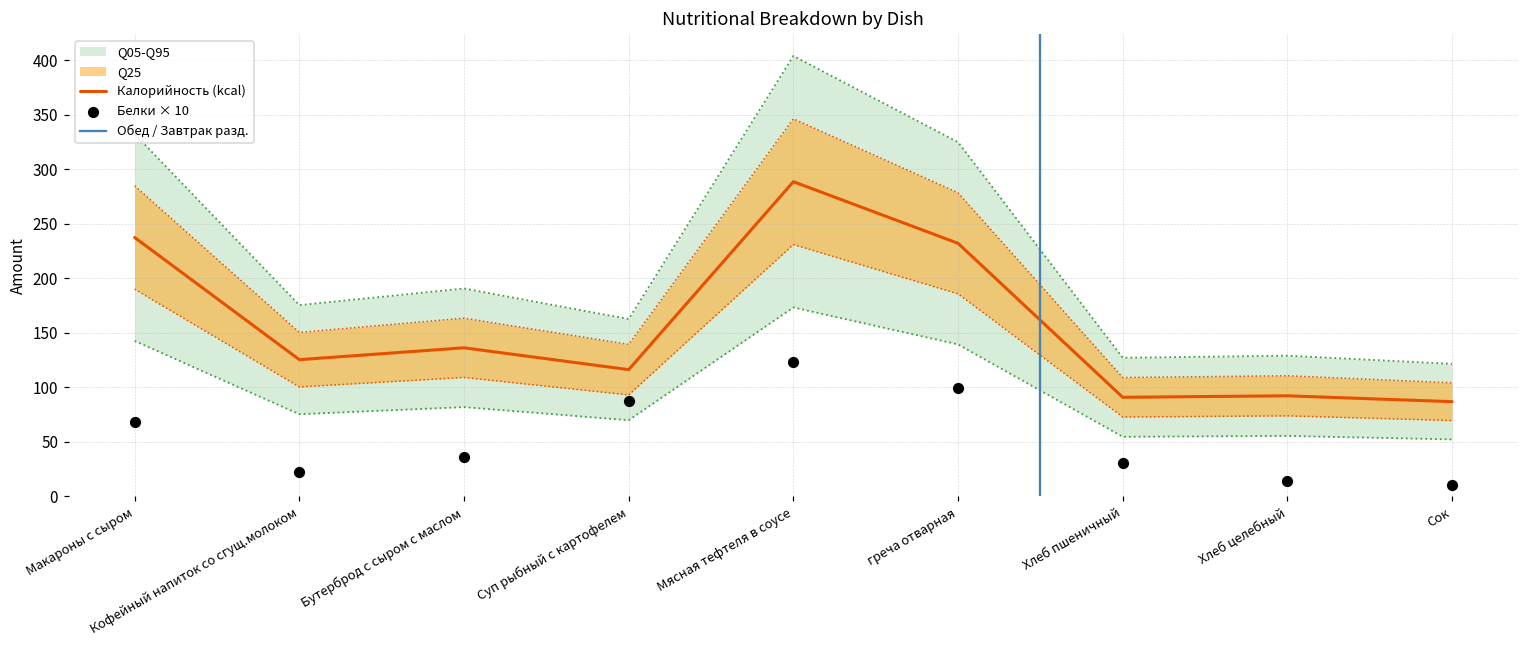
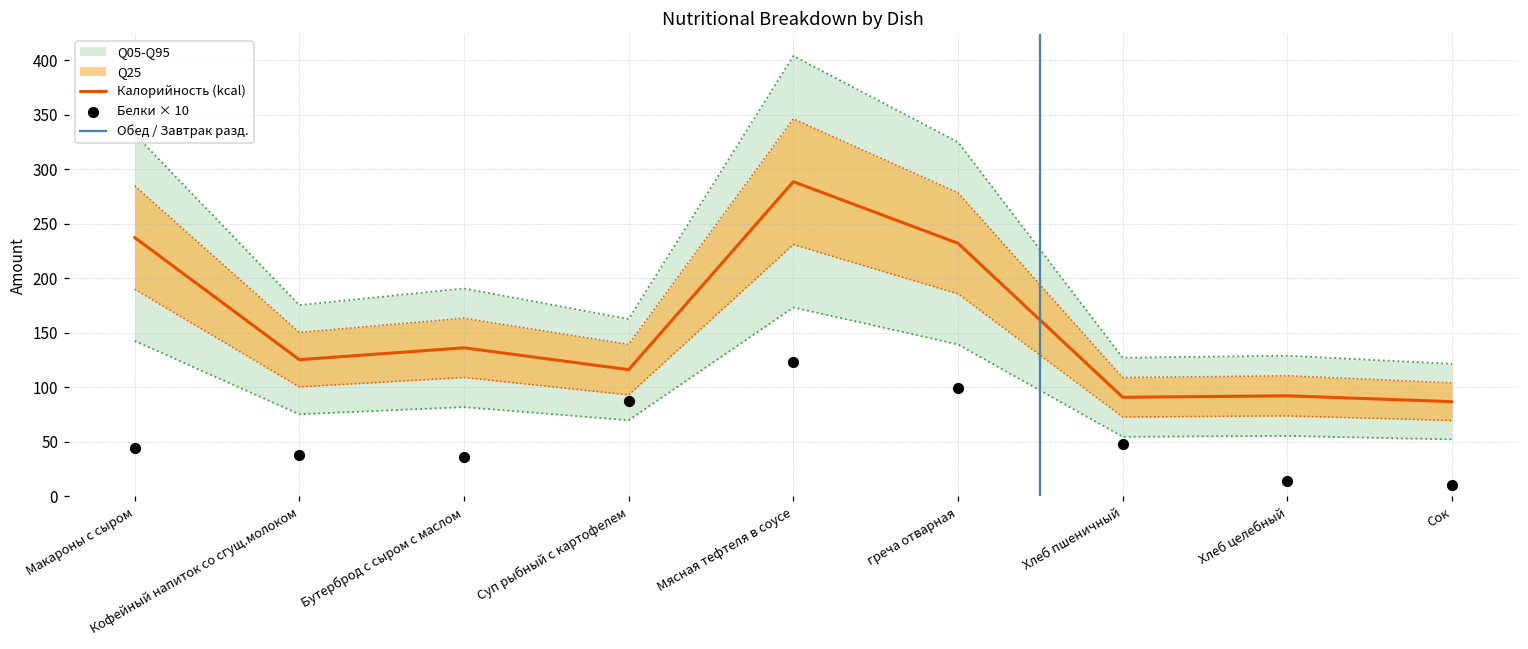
  {
    "Белки × 10": {
-     "Макароны с сыром": 70,
-     "Кофейный напиток со сгущ.молоком": 20,
-     "Хлеб пшеничный": 30
+     "Макароны с сыром": 40,
+     "Кофейный напиток со сгущ.молоком": 40,
+     "Хлеб пшеничный": 50
    },
    "Q25": {
      "Макароны с сыром": 280,
      "Кофейный напиток со сгущ.молоком": 150,
      "Бутерброд с сыром с маслом": 160,
      "Суп рыбный с картофелем": 140,
      "Мясная тефтеля в соусе": 350,
      "греча отварная": 280,
      "Хлеб пшеничный": 110,
      "Хлеб целебный": 110,
      "Сок": 100
    }
  }
